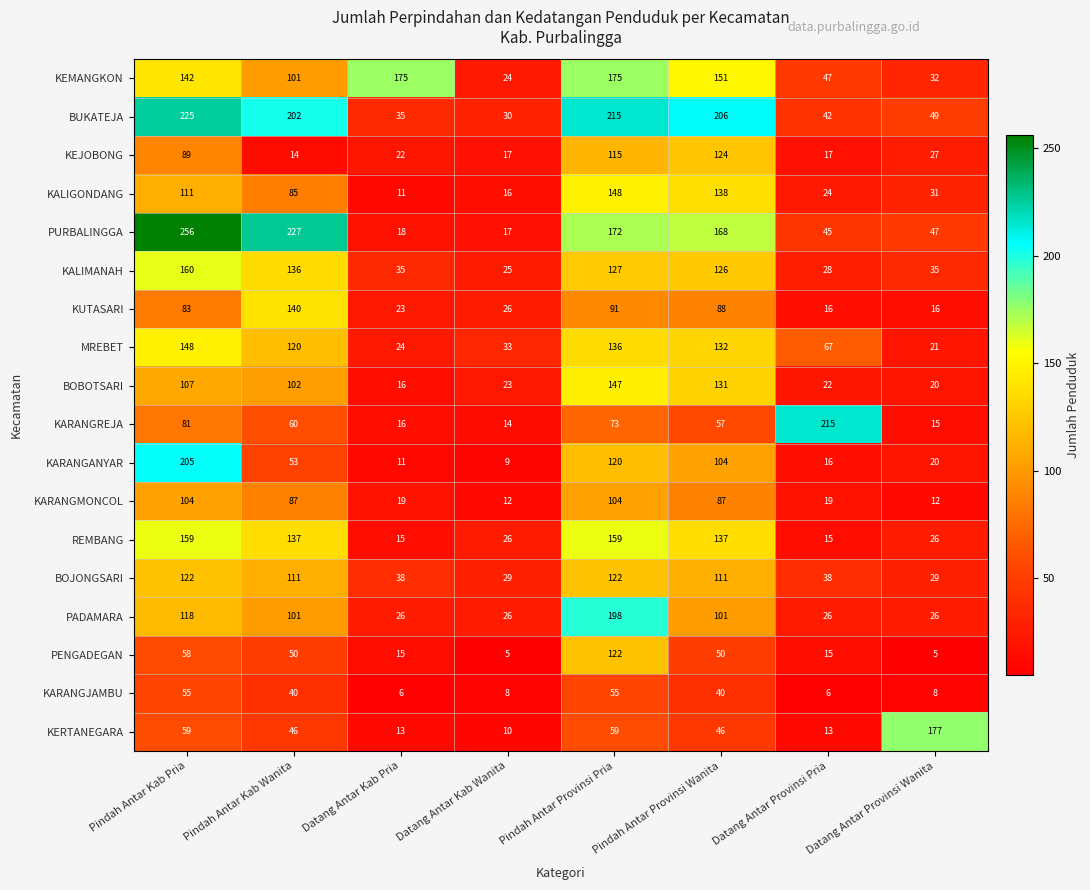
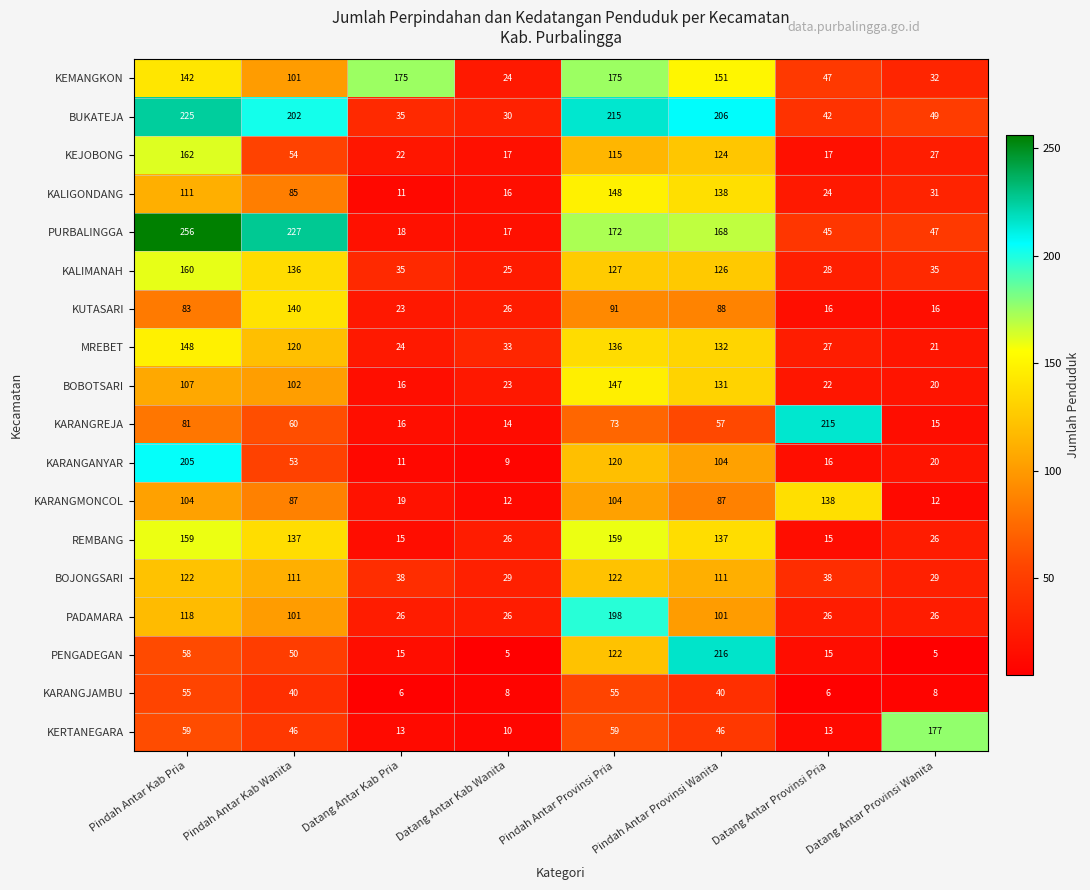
  {
    "KEMANGKON": {
      "Pindah Antar Kab Pria": 142,
      "Pindah Antar Kab Wanita": 101,
      "Datang Antar Kab Pria": 175,
      "Datang Antar Kab Wanita": 24,
      "Pindah Antar Provinsi Pria": 175,
      "Pindah Antar Provinsi Wanita": 151,
      "Datang Antar Provinsi Pria": 47,
      "Datang Antar Provinsi Wanita": 32
    },
    "BUKATEJA": {
      "Pindah Antar Kab Pria": 225,
      "Pindah Antar Kab Wanita": 202,
      "Datang Antar Kab Pria": 35,
      "Datang Antar Kab Wanita": 30,
      "Pindah Antar Provinsi Pria": 215,
      "Pindah Antar Provinsi Wanita": 206,
      "Datang Antar Provinsi Pria": 42,
      "Datang Antar Provinsi Wanita": 49
    },
    "KEJOBONG": {
-     "Pindah Antar Kab Pria": 89,
-     "Pindah Antar Kab Wanita": 14,
+     "Pindah Antar Kab Pria": 162,
+     "Pindah Antar Kab Wanita": 54,
      "Datang Antar Kab Pria": 22,
      "Datang Antar Kab Wanita": 17,
      "Pindah Antar Provinsi Pria": 115,
      "Pindah Antar Provinsi Wanita": 124,
      "Datang Antar Provinsi Pria": 17,
      "Datang Antar Provinsi Wanita": 27
    },
    "KALIGONDANG": {
      "Pindah Antar Kab Pria": 111,
      "Pindah Antar Kab Wanita": 85,
      "Datang Antar Kab Pria": 11,
      "Datang Antar Kab Wanita": 16,
      "Pindah Antar Provinsi Pria": 148,
      "Pindah Antar Provinsi Wanita": 138,
      "Datang Antar Provinsi Pria": 24,
      "Datang Antar Provinsi Wanita": 31
    },
    "PURBALINGGA": {
      "Pindah Antar Kab Pria": 256,
      "Pindah Antar Kab Wanita": 227,
      "Datang Antar Kab Pria": 18,
      "Datang Antar Kab Wanita": 17,
      "Pindah Antar Provinsi Pria": 172,
      "Pindah Antar Provinsi Wanita": 168,
      "Datang Antar Provinsi Pria": 45,
      "Datang Antar Provinsi Wanita": 47
    },
    "KALIMANAH": {
      "Pindah Antar Kab Pria": 160,
      "Pindah Antar Kab Wanita": 136,
      "Datang Antar Kab Pria": 35,
      "Datang Antar Kab Wanita": 25,
      "Pindah Antar Provinsi Pria": 127,
      "Pindah Antar Provinsi Wanita": 126,
      "Datang Antar Provinsi Pria": 28,
      "Datang Antar Provinsi Wanita": 35
    },
    "KUTASARI": {
      "Pindah Antar Kab Pria": 83,
      "Pindah Antar Kab Wanita": 140,
      "Datang Antar Kab Pria": 23,
      "Datang Antar Kab Wanita": 26,
      "Pindah Antar Provinsi Pria": 91,
      "Pindah Antar Provinsi Wanita": 88,
      "Datang Antar Provinsi Pria": 16,
      "Datang Antar Provinsi Wanita": 16
    },
    "MREBET": {
      "Pindah Antar Kab Pria": 148,
      "Pindah Antar Kab Wanita": 120,
      "Datang Antar Kab Pria": 24,
      "Datang Antar Kab Wanita": 33,
      "Pindah Antar Provinsi Pria": 136,
      "Pindah Antar Provinsi Wanita": 132,
-     "Datang Antar Provinsi Pria": 67,
+     "Datang Antar Provinsi Pria": 27,
      "Datang Antar Provinsi Wanita": 21
    },
    "BOBOTSARI": {
      "Pindah Antar Kab Pria": 107,
      "Pindah Antar Kab Wanita": 102,
      "Datang Antar Kab Pria": 16,
      "Datang Antar Kab Wanita": 23,
      "Pindah Antar Provinsi Pria": 147,
      "Pindah Antar Provinsi Wanita": 131,
      "Datang Antar Provinsi Pria": 22,
      "Datang Antar Provinsi Wanita": 20
    },
    "KARANGREJA": {
      "Pindah Antar Kab Pria": 81,
      "Pindah Antar Kab Wanita": 60,
      "Datang Antar Kab Pria": 16,
      "Datang Antar Kab Wanita": 14,
      "Pindah Antar Provinsi Pria": 73,
      "Pindah Antar Provinsi Wanita": 57,
      "Datang Antar Provinsi Pria": 215,
      "Datang Antar Provinsi Wanita": 15
    },
    "KARANGANYAR": {
      "Pindah Antar Kab Pria": 205,
      "Pindah Antar Kab Wanita": 53,
      "Datang Antar Kab Pria": 11,
      "Datang Antar Kab Wanita": 9,
      "Pindah Antar Provinsi Pria": 120,
      "Pindah Antar Provinsi Wanita": 104,
      "Datang Antar Provinsi Pria": 16,
      "Datang Antar Provinsi Wanita": 20
    },
    "KARANGMONCOL": {
      "Pindah Antar Kab Pria": 104,
      "Pindah Antar Kab Wanita": 87,
      "Datang Antar Kab Pria": 19,
      "Datang Antar Kab Wanita": 12,
      "Pindah Antar Provinsi Pria": 104,
      "Pindah Antar Provinsi Wanita": 87,
-     "Datang Antar Provinsi Pria": 19,
+     "Datang Antar Provinsi Pria": 138,
      "Datang Antar Provinsi Wanita": 12
    },
    "REMBANG": {
      "Pindah Antar Kab Pria": 159,
      "Pindah Antar Kab Wanita": 137,
      "Datang Antar Kab Pria": 15,
      "Datang Antar Kab Wanita": 26,
      "Pindah Antar Provinsi Pria": 159,
      "Pindah Antar Provinsi Wanita": 137,
      "Datang Antar Provinsi Pria": 15,
      "Datang Antar Provinsi Wanita": 26
    },
    "BOJONGSARI": {
      "Pindah Antar Kab Pria": 122,
      "Pindah Antar Kab Wanita": 111,
      "Datang Antar Kab Pria": 38,
      "Datang Antar Kab Wanita": 29,
      "Pindah Antar Provinsi Pria": 122,
      "Pindah Antar Provinsi Wanita": 111,
      "Datang Antar Provinsi Pria": 38,
      "Datang Antar Provinsi Wanita": 29
    },
    "PADAMARA": {
      "Pindah Antar Kab Pria": 118,
      "Pindah Antar Kab Wanita": 101,
      "Datang Antar Kab Pria": 26,
      "Datang Antar Kab Wanita": 26,
      "Pindah Antar Provinsi Pria": 198,
      "Pindah Antar Provinsi Wanita": 101,
      "Datang Antar Provinsi Pria": 26,
      "Datang Antar Provinsi Wanita": 26
    },
    "PENGADEGAN": {
      "Pindah Antar Kab Pria": 58,
      "Pindah Antar Kab Wanita": 50,
      "Datang Antar Kab Pria": 15,
      "Datang Antar Kab Wanita": 5,
      "Pindah Antar Provinsi Pria": 122,
-     "Pindah Antar Provinsi Wanita": 50,
+     "Pindah Antar Provinsi Wanita": 216,
      "Datang Antar Provinsi Pria": 15,
      "Datang Antar Provinsi Wanita": 5
    },
    "KARANGJAMBU": {
      "Pindah Antar Kab Pria": 55,
      "Pindah Antar Kab Wanita": 40,
      "Datang Antar Kab Pria": 6,
      "Datang Antar Kab Wanita": 8,
      "Pindah Antar Provinsi Pria": 55,
      "Pindah Antar Provinsi Wanita": 40,
      "Datang Antar Provinsi Pria": 6,
      "Datang Antar Provinsi Wanita": 8
    },
    "KERTANEGARA": {
      "Pindah Antar Kab Pria": 59,
      "Pindah Antar Kab Wanita": 46,
      "Datang Antar Kab Pria": 13,
      "Datang Antar Kab Wanita": 10,
      "Pindah Antar Provinsi Pria": 59,
      "Pindah Antar Provinsi Wanita": 46,
      "Datang Antar Provinsi Pria": 13,
      "Datang Antar Provinsi Wanita": 177
    }
  }
